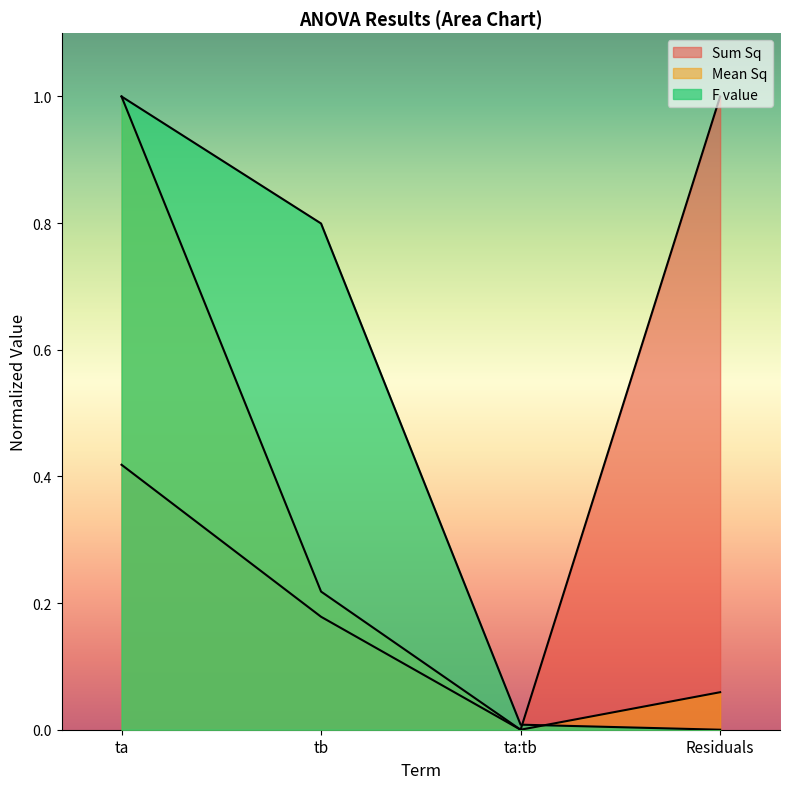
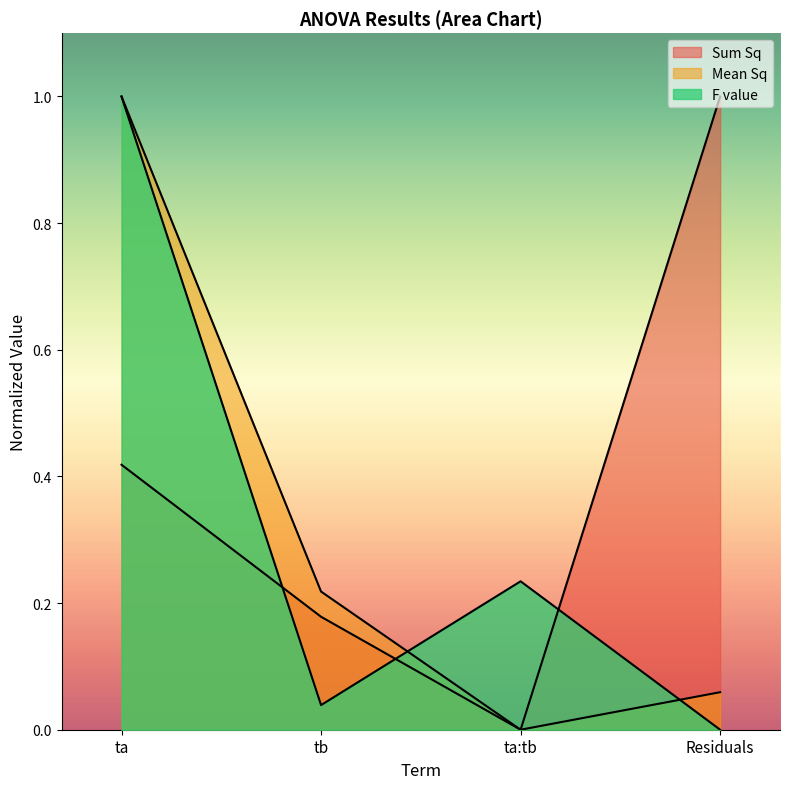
  {
    "Sum Sq": {
      "ta": 0.42,
      "tb": 0.18
    },
    "Mean Sq": {
      "tb": 0.22,
      "Residuals": 0.06
    },
    "F value": {
-     "tb": 0.80,
-     "ta:tb": 0.01,
+     "tb": 0.04,
+     "ta:tb": 0.23,
      "Residuals": 0.00
    }
  }
